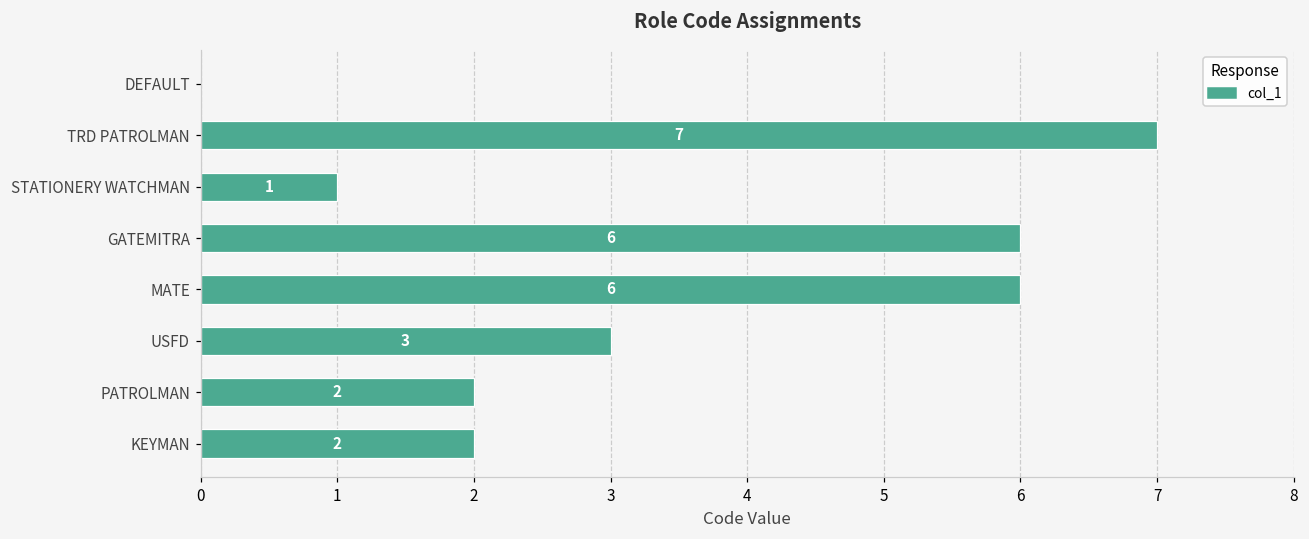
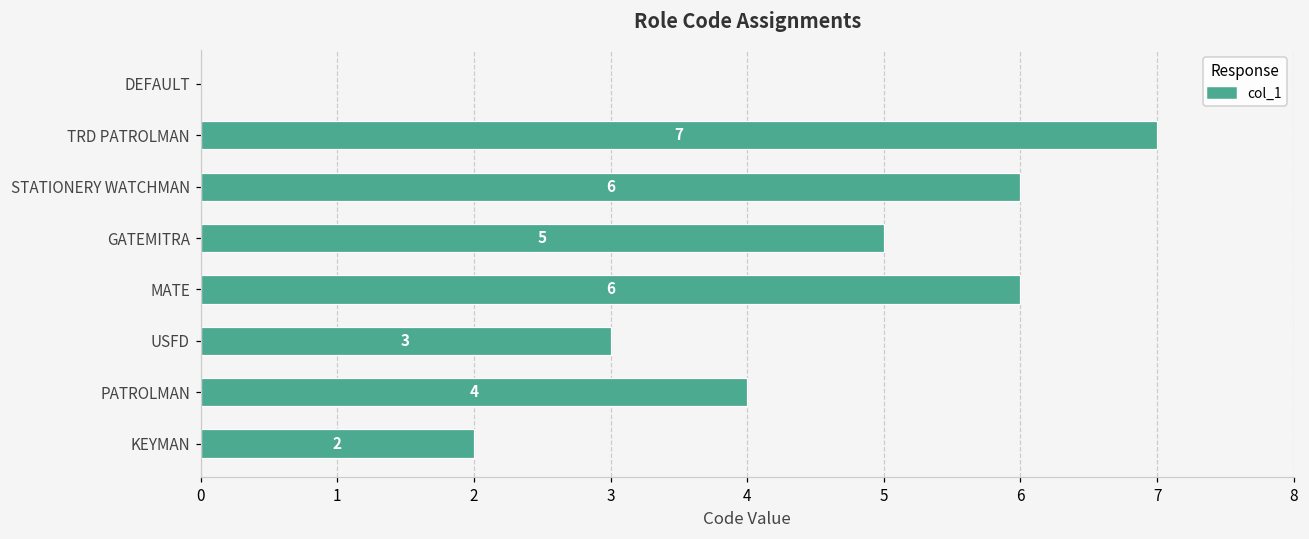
  {
    "TRD PATROLMAN": 7,
-   "STATIONERY WATCHMAN": 1,
-   "GATEMITRA": 6,
+   "STATIONERY WATCHMAN": 6,
+   "GATEMITRA": 5,
    "MATE": 6,
    "USFD": 3,
-   "PATROLMAN": 2,
+   "PATROLMAN": 4,
    "KEYMAN": 2
  }
